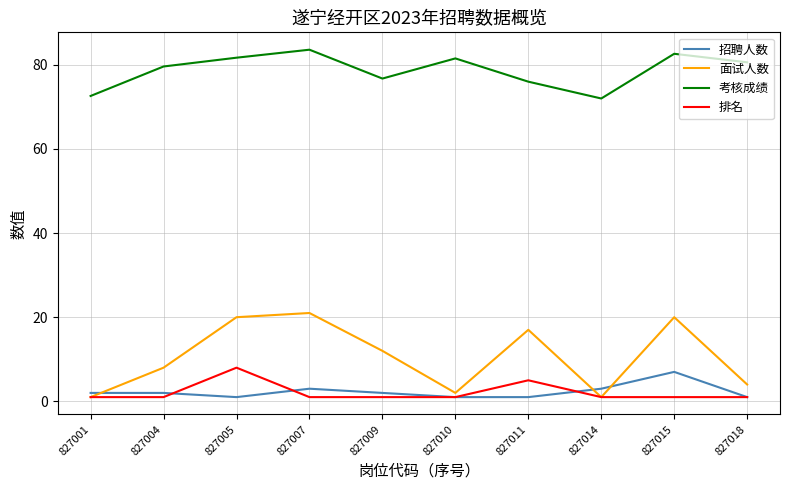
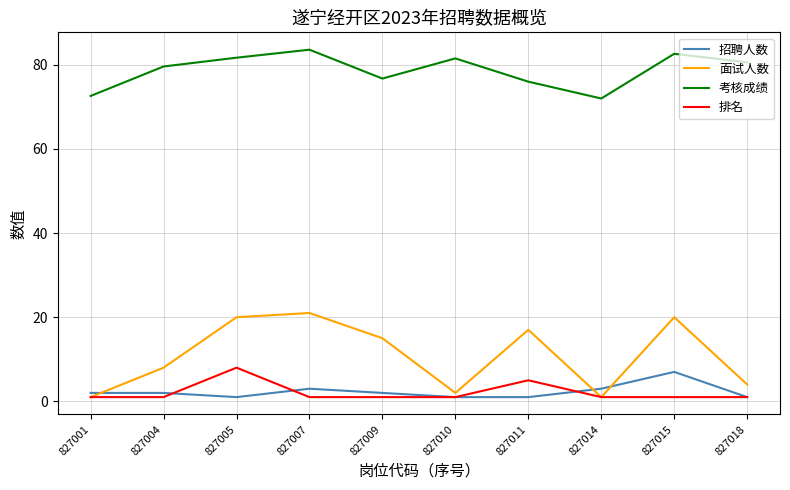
  {
    "招聘人数": {
      "827001": 2,
      "827004": 2,
      "827005": 1,
      "827007": 3,
      "827009": 2,
      "827011": 1,
      "827014": 3,
      "827015": 7
    },
    "面试人数": {
      "827004": 8,
      "827005": 20,
      "827007": 21,
-     "827009": 12,
+     "827009": 15,
      "827010": 2,
      "827011": 17,
      "827015": 20,
      "827018": 4
    },
    "考核成绩": {
      "827001": 73,
      "827004": 80,
      "827005": 82,
      "827007": 84,
      "827009": 77,
      "827010": 82,
      "827011": 76,
      "827014": 72,
      "827015": 83
    },
    "排名": {
      "827004": 1,
      "827005": 8,
      "827007": 1,
      "827009": 1,
      "827011": 5,
      "827015": 1
    }
  }
